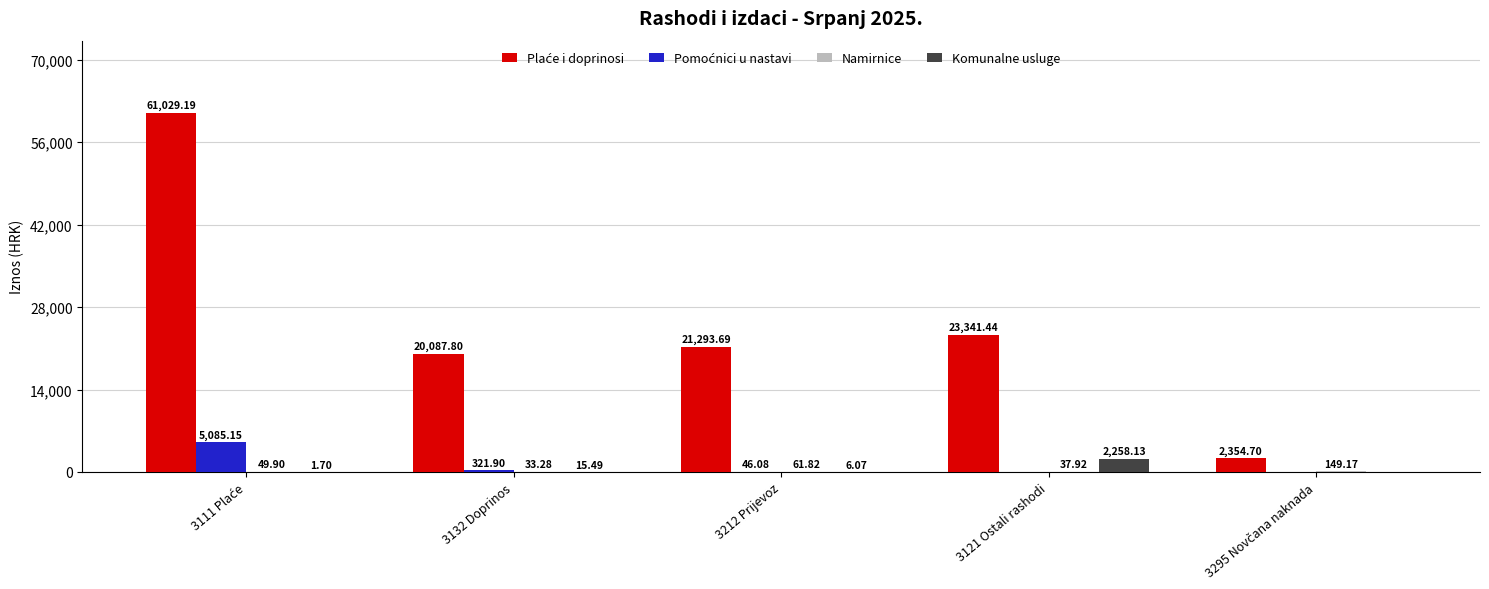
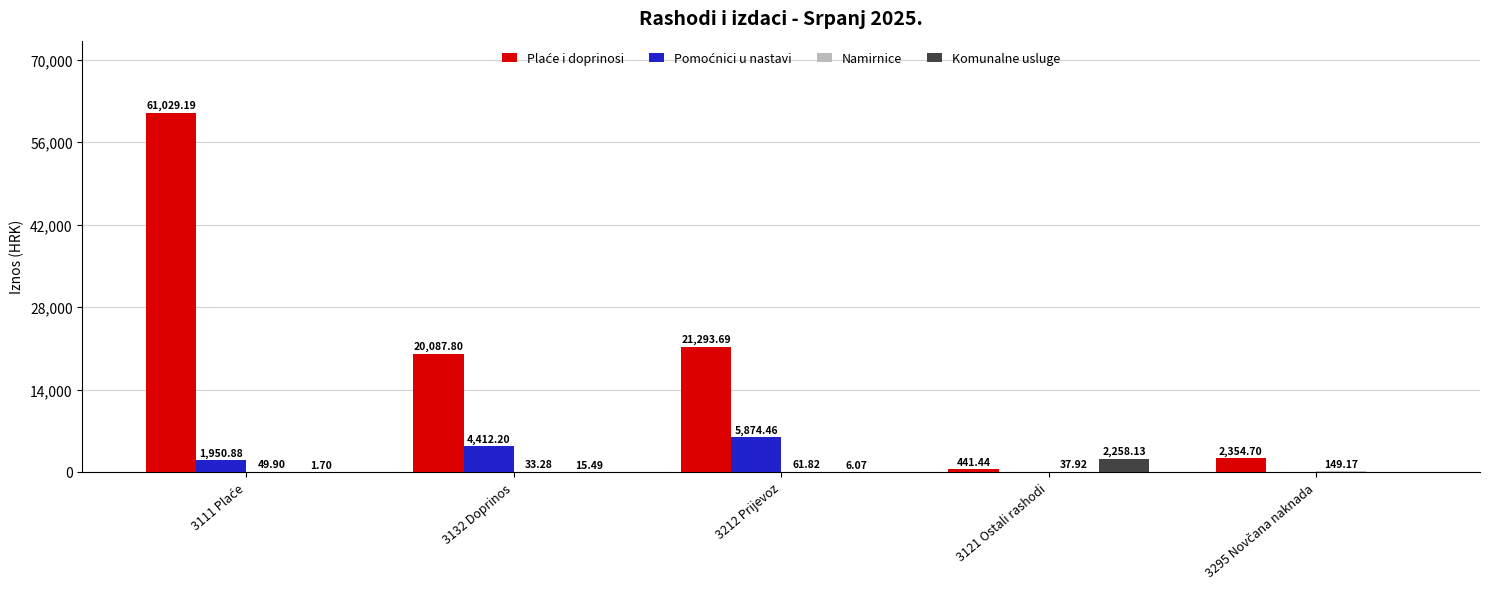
  {
    "Plaće i doprinosi": {
      "3111 Plaće": "61,029.19",
      "3132 Doprinos": "20,087.80",
      "3212 Prijevoz": "21,293.69",
-     "3121 Ostali rashodi": "23,341.44",
+     "3121 Ostali rashodi": "441.44",
      "3295 Novčana naknada": "2,354.70"
    },
    "Pomoćnici u nastavi": {
-     "3111 Plaće": "5,085.15",
-     "3132 Doprinos": "321.90",
-     "3212 Prijevoz": "46.08"
+     "3111 Plaće": "1,950.88",
+     "3132 Doprinos": "4,412.20",
+     "3212 Prijevoz": "5,874.46"
    },
    "Namirnice": {
      "3111 Plaće": "49.90",
      "3132 Doprinos": "33.28",
      "3212 Prijevoz": "61.82",
      "3121 Ostali rashodi": "37.92",
      "3295 Novčana naknada": "149.17"
    },
    "Komunalne usluge": {
      "3111 Plaće": "1.70",
      "3132 Doprinos": "15.49",
      "3212 Prijevoz": "6.07",
      "3121 Ostali rashodi": "2,258.13"
    }
  }
